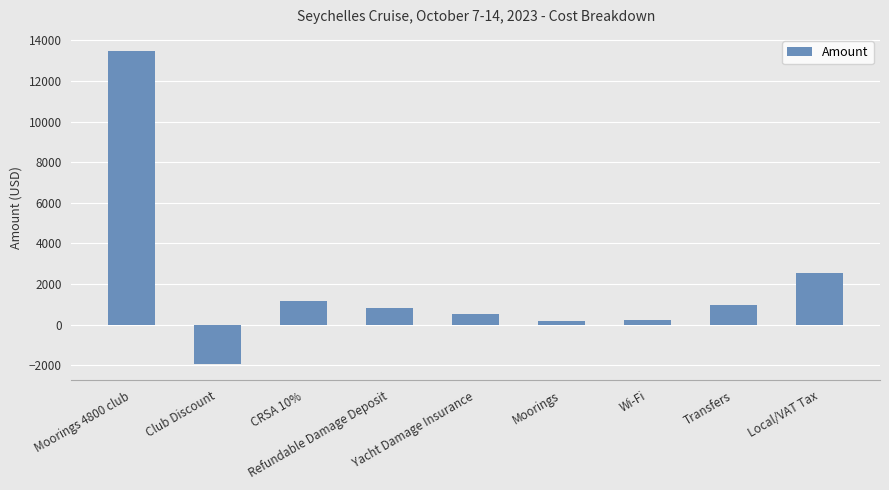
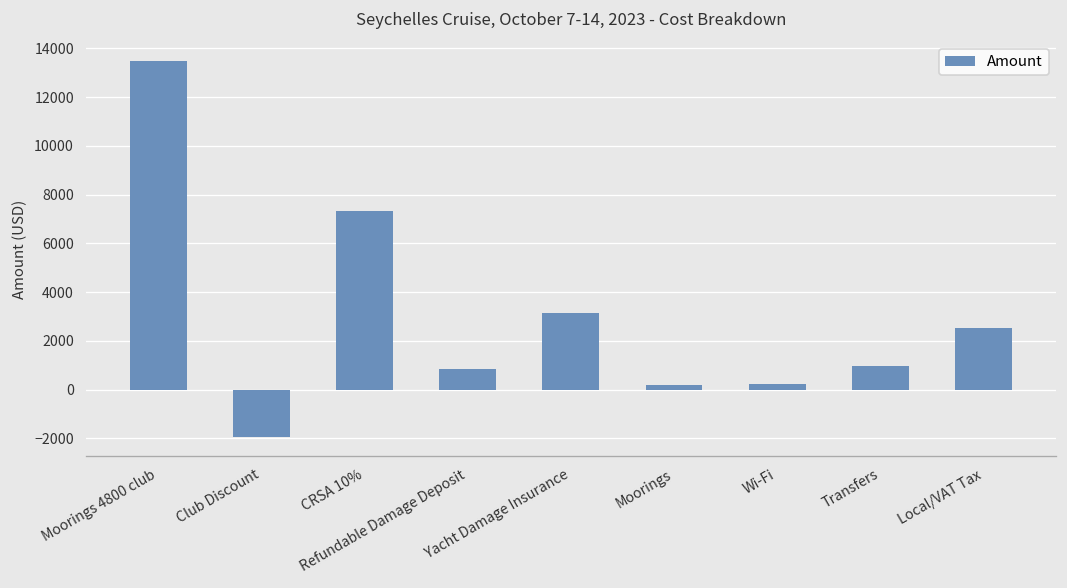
  {
    "Moorings 4800 club": 13500,
    "Club Discount": -2000,
-   "CRSA 10%": 1200,
+   "CRSA 10%": 7300,
    "Refundable Damage Deposit": 800,
-   "Yacht Damage Insurance": 500,
+   "Yacht Damage Insurance": 3100,
    "Moorings": 200,
    "Wi-Fi": 200,
    "Transfers": 1000,
    "Local/VAT Tax": 2500
  }
